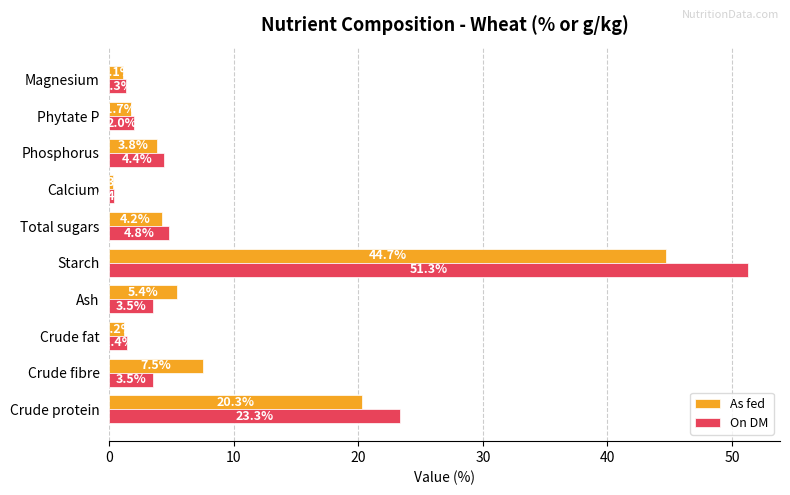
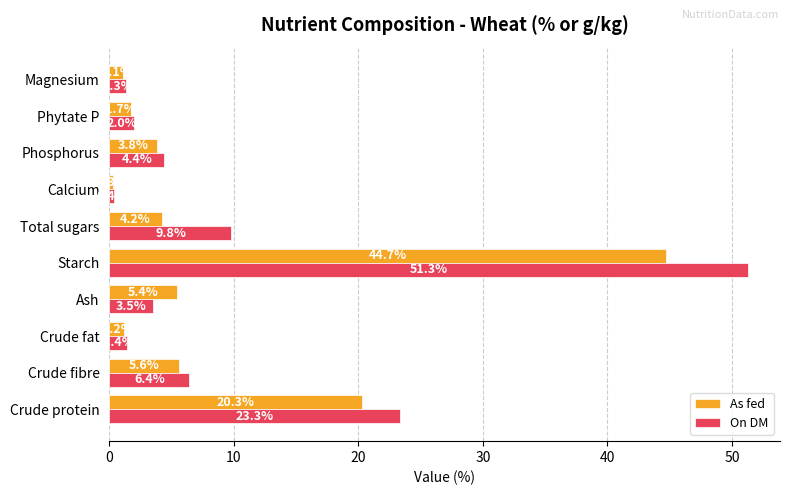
  {
    "As fed": {
      "Phytate P": "1.7%",
      "Phosphorus": "3.8%",
      "Total sugars": "4.2%",
      "Starch": "44.7%",
      "Ash": "5.4%",
-     "Crude fibre": "7.5%",
+     "Crude fibre": "5.6%",
      "Crude protein": "20.3%"
    },
    "On DM": {
      "Phytate P": "2.0%",
      "Phosphorus": "4.4%",
-     "Total sugars": "4.8%",
+     "Total sugars": "9.8%",
      "Starch": "51.3%",
      "Ash": "3.5%",
-     "Crude fibre": "3.5%",
+     "Crude fibre": "6.4%",
      "Crude protein": "23.3%"
    }
  }
